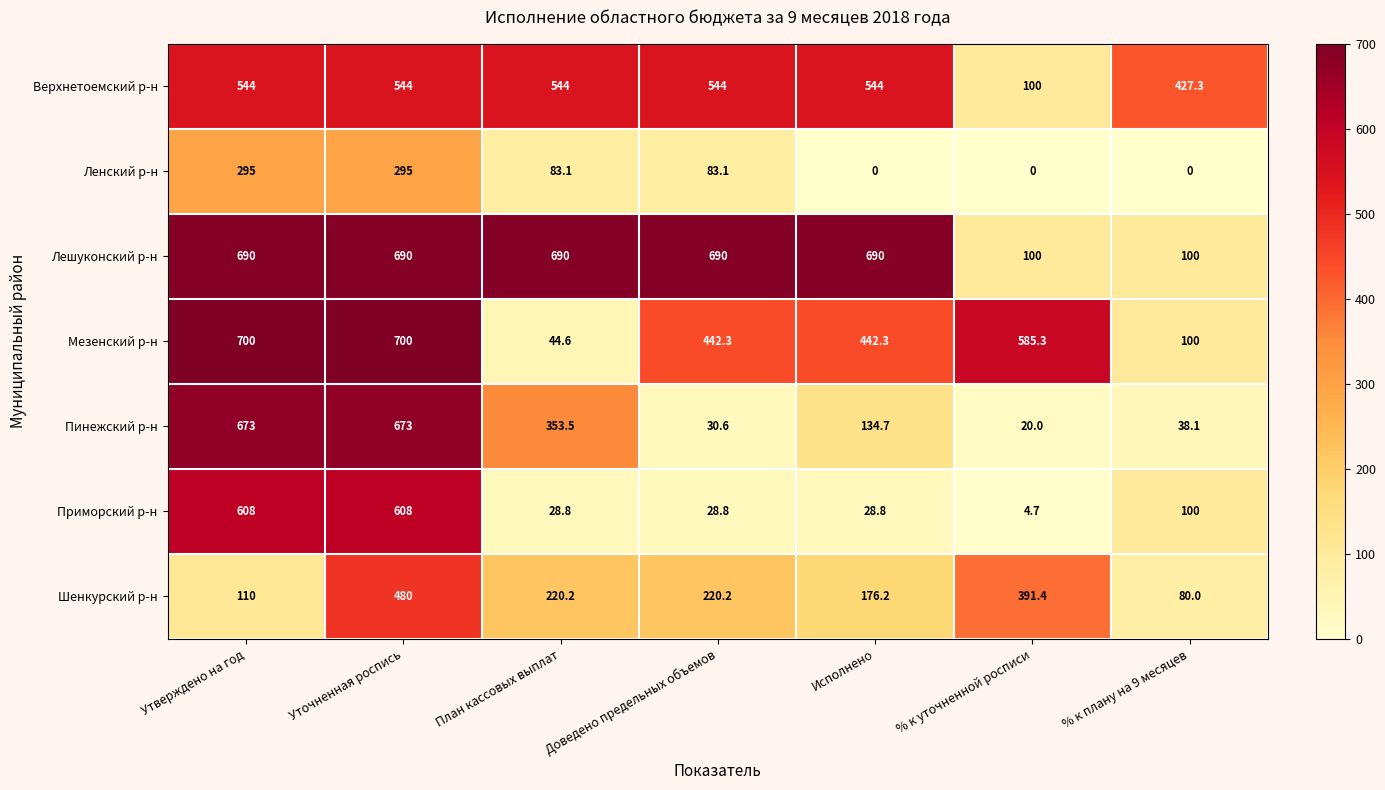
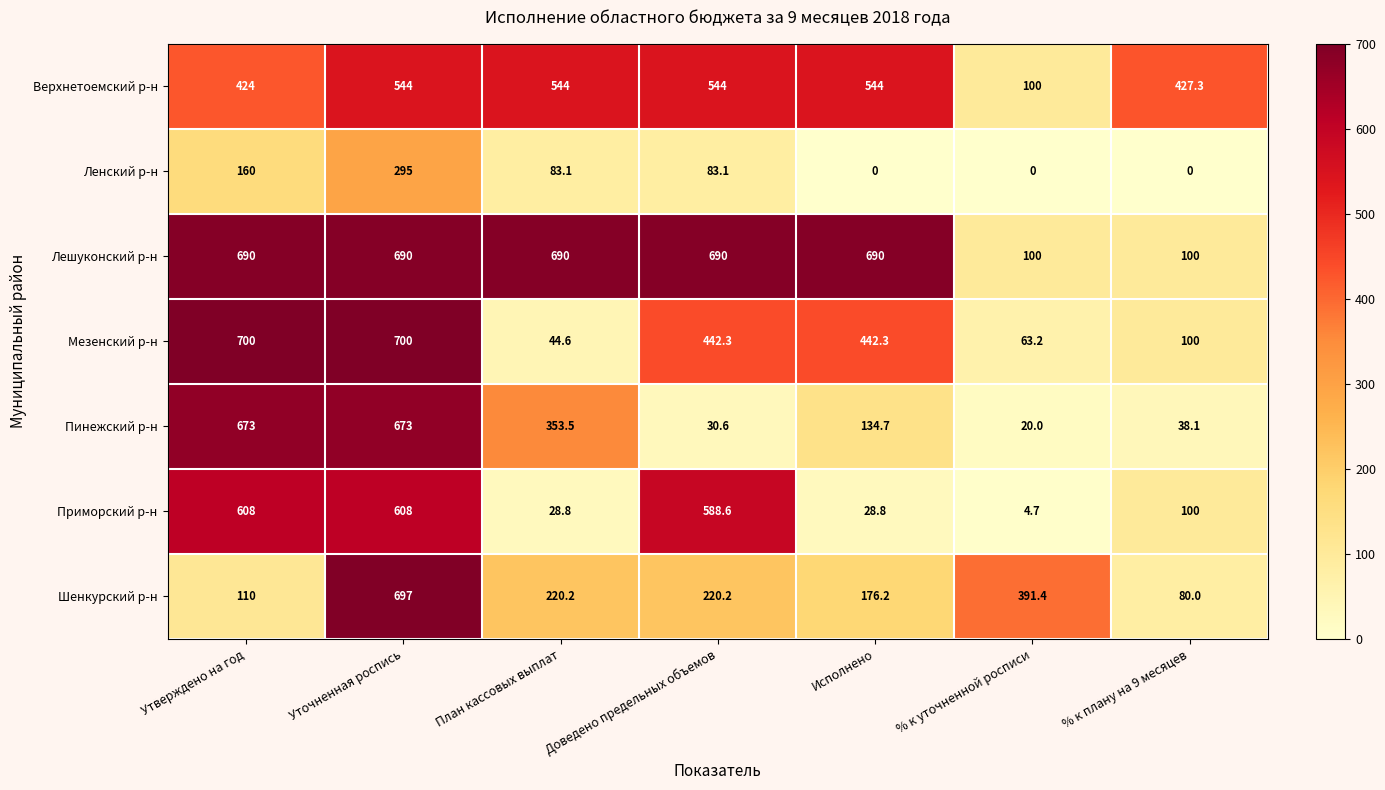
  {
    "Верхнетоемский р-н": {
-     "Утверждено на год": 544,
+     "Утверждено на год": 424,
      "Уточненная роспись": 544,
      "План кассовых выплат": 544,
      "Доведено предельных объемов": 544,
      "Исполнено": 544,
      "% к уточненной росписи": 100,
      "% к плану на 9 месяцев": 427.3
    },
    "Ленский р-н": {
-     "Утверждено на год": 295,
+     "Утверждено на год": 160,
      "Уточненная роспись": 295,
      "План кассовых выплат": 83.1,
      "Доведено предельных объемов": 83.1,
      "Исполнено": 0,
      "% к уточненной росписи": 0,
      "% к плану на 9 месяцев": 0
    },
    "Лешуконский р-н": {
      "Утверждено на год": 690,
      "Уточненная роспись": 690,
      "План кассовых выплат": 690,
      "Доведено предельных объемов": 690,
      "Исполнено": 690,
      "% к уточненной росписи": 100,
      "% к плану на 9 месяцев": 100
    },
    "Мезенский р-н": {
      "Утверждено на год": 700,
      "Уточненная роспись": 700,
      "План кассовых выплат": 44.6,
      "Доведено предельных объемов": 442.3,
      "Исполнено": 442.3,
-     "% к уточненной росписи": 585.3,
+     "% к уточненной росписи": 63.2,
      "% к плану на 9 месяцев": 100
    },
    "Пинежский р-н": {
      "Утверждено на год": 673,
      "Уточненная роспись": 673,
      "План кассовых выплат": 353.5,
      "Доведено предельных объемов": 30.6,
      "Исполнено": 134.7,
      "% к уточненной росписи": 20.0,
      "% к плану на 9 месяцев": 38.1
    },
    "Приморский р-н": {
      "Утверждено на год": 608,
      "Уточненная роспись": 608,
      "План кассовых выплат": 28.8,
-     "Доведено предельных объемов": 28.8,
+     "Доведено предельных объемов": 588.6,
      "Исполнено": 28.8,
      "% к уточненной росписи": 4.7,
      "% к плану на 9 месяцев": 100
    },
    "Шенкурский р-н": {
      "Утверждено на год": 110,
-     "Уточненная роспись": 480,
+     "Уточненная роспись": 697,
      "План кассовых выплат": 220.2,
      "Доведено предельных объемов": 220.2,
      "Исполнено": 176.2,
      "% к уточненной росписи": 391.4,
      "% к плану на 9 месяцев": 80.0
    }
  }
